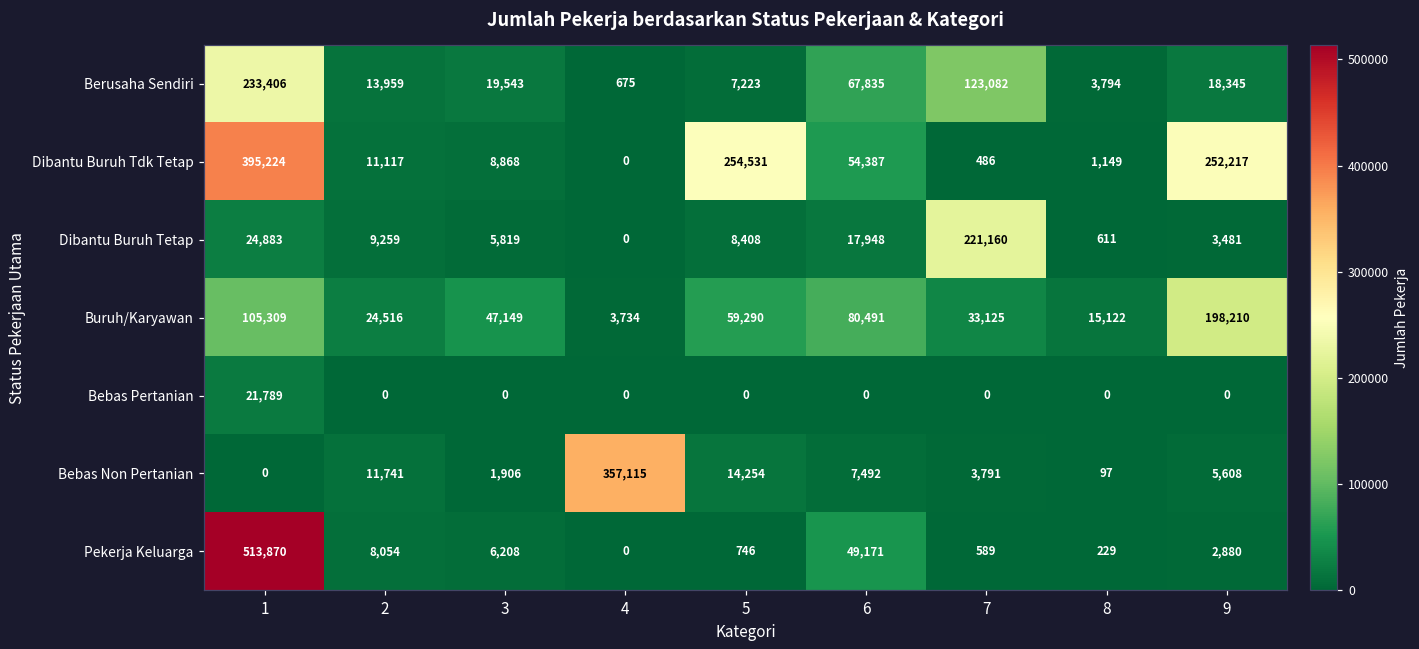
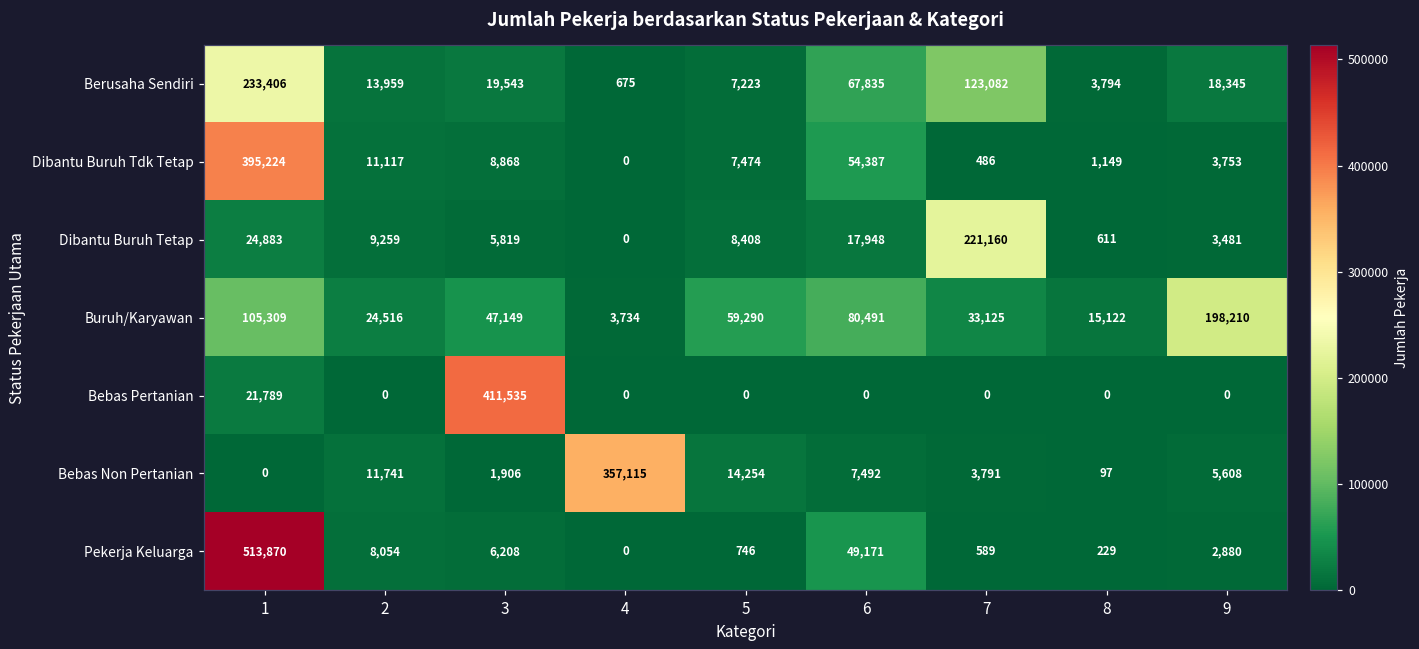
  {
    "Berusaha Sendiri": {
      "1": "233,406",
      "2": "13,959",
      "3": "19,543",
      "4": "675",
      "5": "7,223",
      "6": "67,835",
      "7": "123,082",
      "8": "3,794",
      "9": "18,345"
    },
    "Dibantu Buruh Tdk Tetap": {
      "1": "395,224",
      "2": "11,117",
      "3": "8,868",
      "4": "0",
-     "5": "254,531",
+     "5": "7,474",
      "6": "54,387",
      "7": "486",
      "8": "1,149",
-     "9": "252,217"
+     "9": "3,753"
    },
    "Dibantu Buruh Tetap": {
      "1": "24,883",
      "2": "9,259",
      "3": "5,819",
      "4": "0",
      "5": "8,408",
      "6": "17,948",
      "7": "221,160",
      "8": "611",
      "9": "3,481"
    },
    "Buruh/Karyawan": {
      "1": "105,309",
      "2": "24,516",
      "3": "47,149",
      "4": "3,734",
      "5": "59,290",
      "6": "80,491",
      "7": "33,125",
      "8": "15,122",
      "9": "198,210"
    },
    "Bebas Pertanian": {
      "1": "21,789",
      "2": "0",
-     "3": "0",
+     "3": "411,535",
      "4": "0",
      "5": "0",
      "6": "0",
      "7": "0",
      "8": "0",
      "9": "0"
    },
    "Bebas Non Pertanian": {
      "1": "0",
      "2": "11,741",
      "3": "1,906",
      "4": "357,115",
      "5": "14,254",
      "6": "7,492",
      "7": "3,791",
      "8": "97",
      "9": "5,608"
    },
    "Pekerja Keluarga": {
      "1": "513,870",
      "2": "8,054",
      "3": "6,208",
      "4": "0",
      "5": "746",
      "6": "49,171",
      "7": "589",
      "8": "229",
      "9": "2,880"
    }
  }
